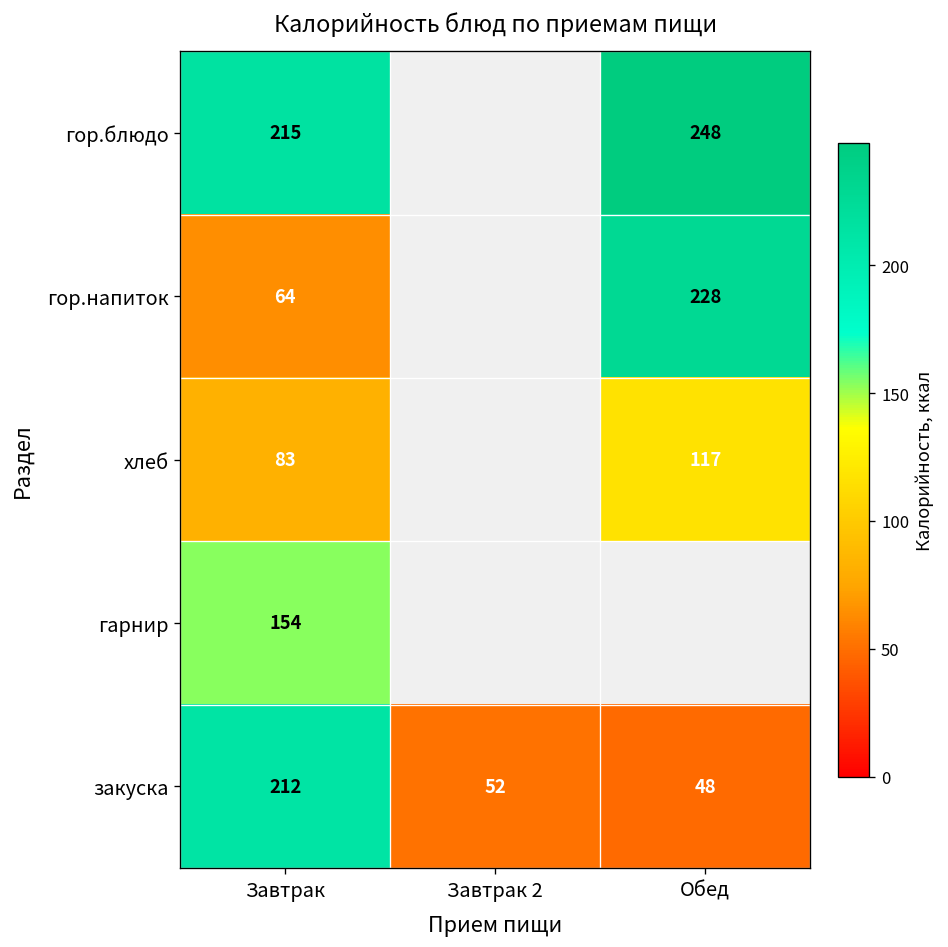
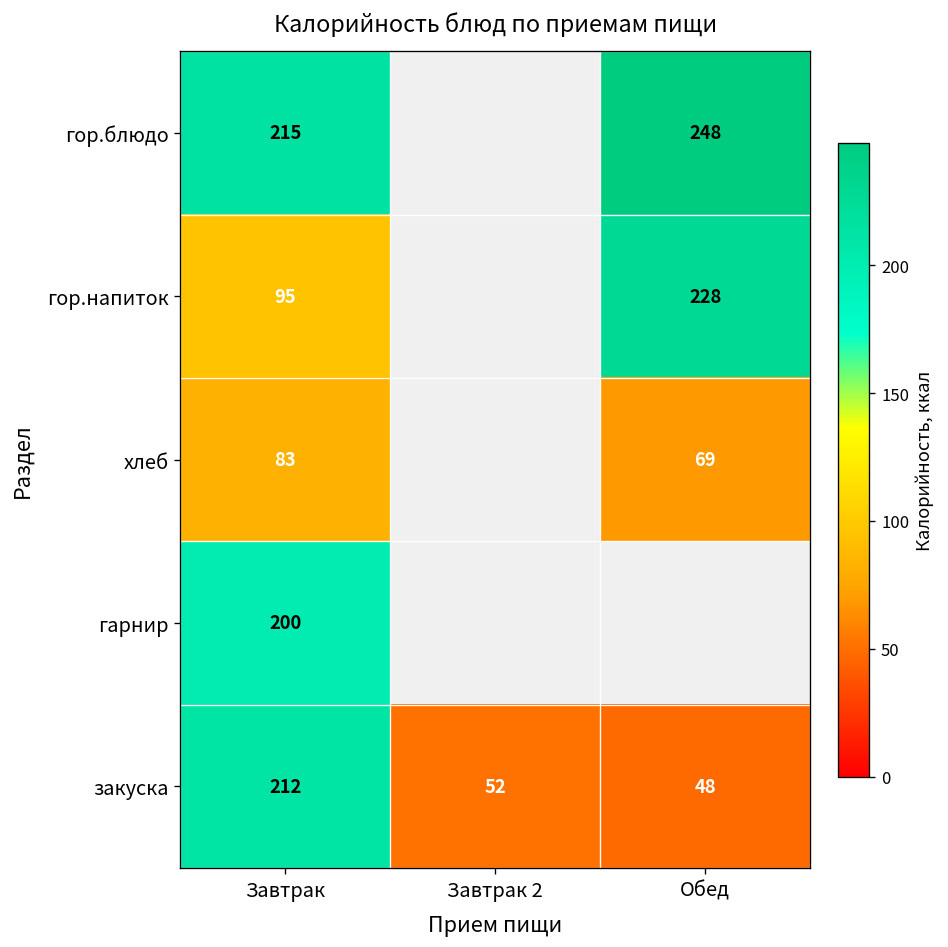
  {
    "гор.блюдо": {
      "Завтрак": 215,
      "Обед": 248
    },
    "гор.напиток": {
-     "Завтрак": 64,
+     "Завтрак": 95,
      "Обед": 228
    },
    "хлеб": {
      "Завтрак": 83,
-     "Обед": 117
+     "Обед": 69
    },
    "гарнир": {
-     "Завтрак": 154
+     "Завтрак": 200
    },
    "закуска": {
      "Завтрак": 212,
      "Завтрак 2": 52,
      "Обед": 48
    }
  }
